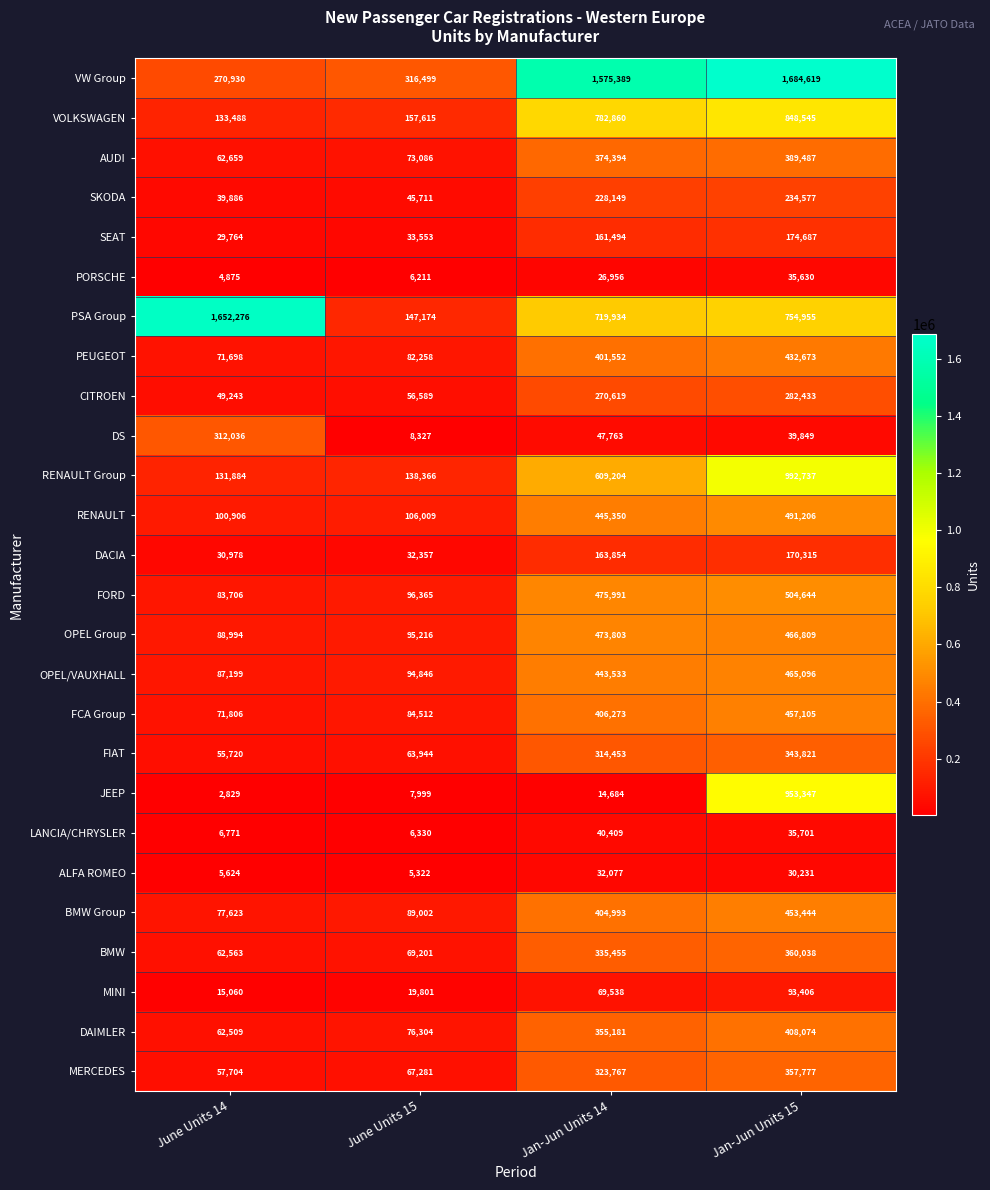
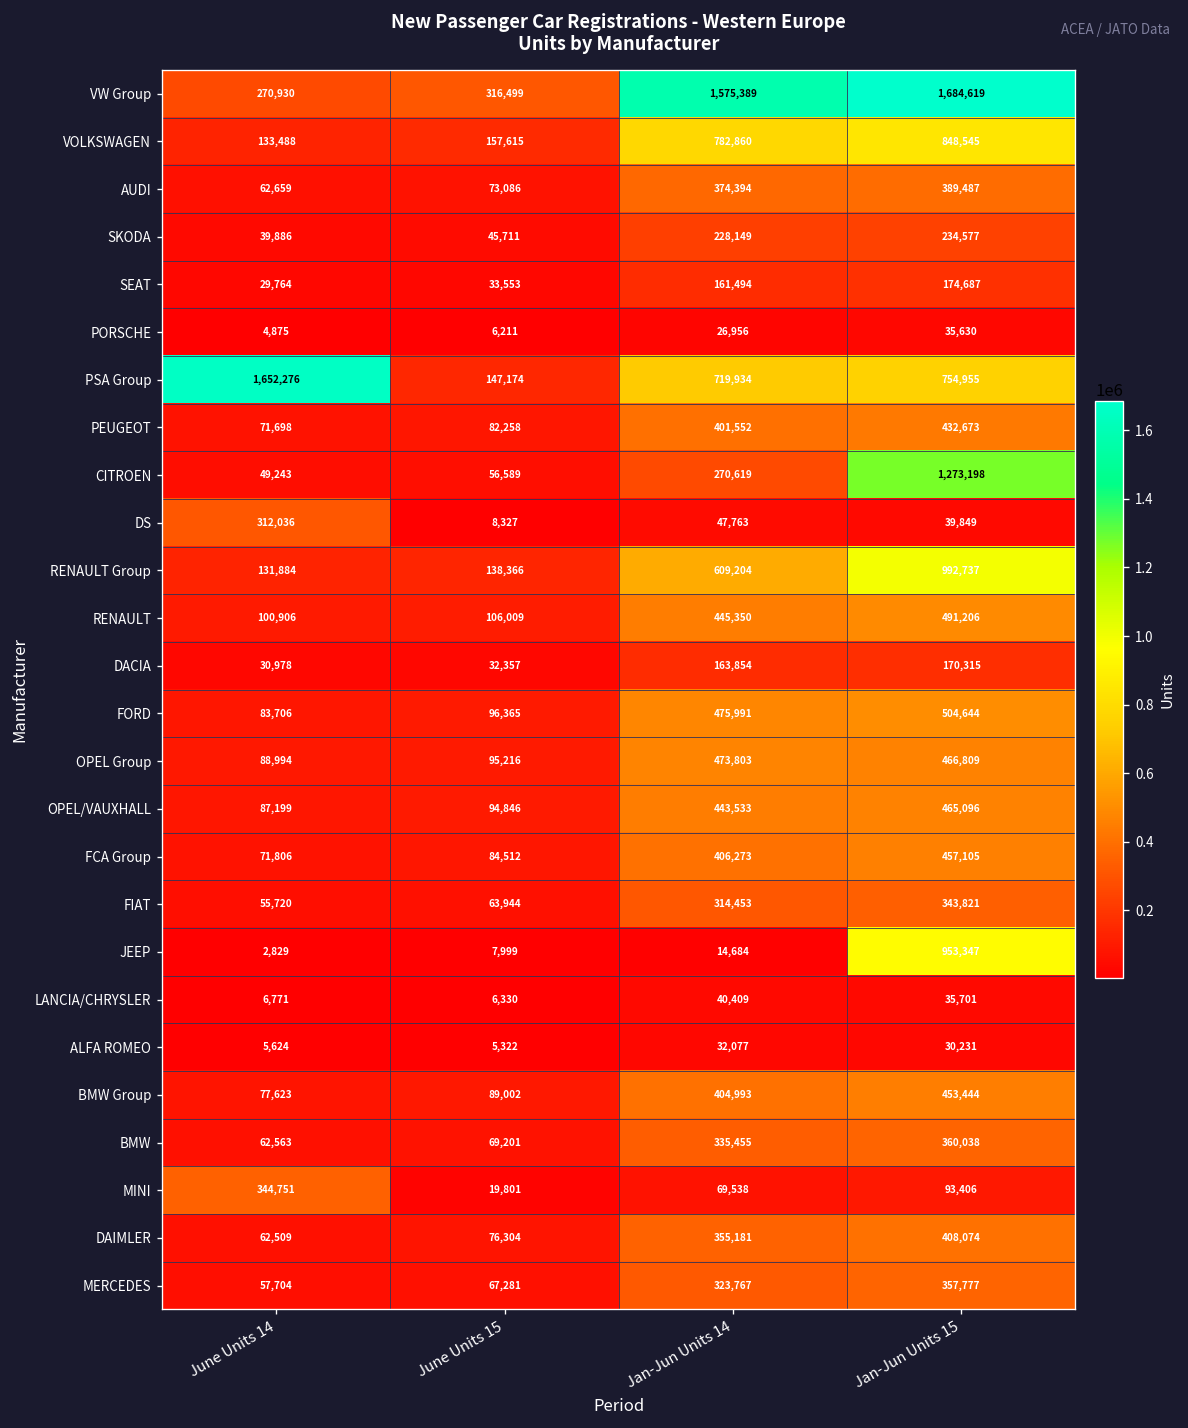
  {
    "VW Group": {
      "June Units 14": "270,930",
      "June Units 15": "316,499",
      "Jan-Jun Units 14": "1,575,389",
      "Jan-Jun Units 15": "1,684,619"
    },
    "VOLKSWAGEN": {
      "June Units 14": "133,488",
      "June Units 15": "157,615",
      "Jan-Jun Units 14": "782,860",
      "Jan-Jun Units 15": "848,545"
    },
    "AUDI": {
      "June Units 14": "62,659",
      "June Units 15": "73,086",
      "Jan-Jun Units 14": "374,394",
      "Jan-Jun Units 15": "389,487"
    },
    "SKODA": {
      "June Units 14": "39,886",
      "June Units 15": "45,711",
      "Jan-Jun Units 14": "228,149",
      "Jan-Jun Units 15": "234,577"
    },
    "SEAT": {
      "June Units 14": "29,764",
      "June Units 15": "33,553",
      "Jan-Jun Units 14": "161,494",
      "Jan-Jun Units 15": "174,687"
    },
    "PORSCHE": {
      "June Units 14": "4,875",
      "June Units 15": "6,211",
      "Jan-Jun Units 14": "26,956",
      "Jan-Jun Units 15": "35,630"
    },
    "PSA Group": {
      "June Units 14": "1,652,276",
      "June Units 15": "147,174",
      "Jan-Jun Units 14": "719,934",
      "Jan-Jun Units 15": "754,955"
    },
    "PEUGEOT": {
      "June Units 14": "71,698",
      "June Units 15": "82,258",
      "Jan-Jun Units 14": "401,552",
      "Jan-Jun Units 15": "432,673"
    },
    "CITROEN": {
      "June Units 14": "49,243",
      "June Units 15": "56,589",
      "Jan-Jun Units 14": "270,619",
-     "Jan-Jun Units 15": "282,433"
+     "Jan-Jun Units 15": "1,273,198"
    },
    "DS": {
      "June Units 14": "312,036",
      "June Units 15": "8,327",
      "Jan-Jun Units 14": "47,763",
      "Jan-Jun Units 15": "39,849"
    },
    "RENAULT Group": {
      "June Units 14": "131,884",
      "June Units 15": "138,366",
      "Jan-Jun Units 14": "609,204",
      "Jan-Jun Units 15": "992,737"
    },
    "RENAULT": {
      "June Units 14": "100,906",
      "June Units 15": "106,009",
      "Jan-Jun Units 14": "445,350",
      "Jan-Jun Units 15": "491,206"
    },
    "DACIA": {
      "June Units 14": "30,978",
      "June Units 15": "32,357",
      "Jan-Jun Units 14": "163,854",
      "Jan-Jun Units 15": "170,315"
    },
    "FORD": {
      "June Units 14": "83,706",
      "June Units 15": "96,365",
      "Jan-Jun Units 14": "475,991",
      "Jan-Jun Units 15": "504,644"
    },
    "OPEL Group": {
      "June Units 14": "88,994",
      "June Units 15": "95,216",
      "Jan-Jun Units 14": "473,803",
      "Jan-Jun Units 15": "466,809"
    },
    "OPEL/VAUXHALL": {
      "June Units 14": "87,199",
      "June Units 15": "94,846",
      "Jan-Jun Units 14": "443,533",
      "Jan-Jun Units 15": "465,096"
    },
    "FCA Group": {
      "June Units 14": "71,806",
      "June Units 15": "84,512",
      "Jan-Jun Units 14": "406,273",
      "Jan-Jun Units 15": "457,105"
    },
    "FIAT": {
      "June Units 14": "55,720",
      "June Units 15": "63,944",
      "Jan-Jun Units 14": "314,453",
      "Jan-Jun Units 15": "343,821"
    },
    "JEEP": {
      "June Units 14": "2,829",
      "June Units 15": "7,999",
      "Jan-Jun Units 14": "14,684",
      "Jan-Jun Units 15": "953,347"
    },
    "LANCIA/CHRYSLER": {
      "June Units 14": "6,771",
      "June Units 15": "6,330",
      "Jan-Jun Units 14": "40,409",
      "Jan-Jun Units 15": "35,701"
    },
    "ALFA ROMEO": {
      "June Units 14": "5,624",
      "June Units 15": "5,322",
      "Jan-Jun Units 14": "32,077",
      "Jan-Jun Units 15": "30,231"
    },
    "BMW Group": {
      "June Units 14": "77,623",
      "June Units 15": "89,002",
      "Jan-Jun Units 14": "404,993",
      "Jan-Jun Units 15": "453,444"
    },
    "BMW": {
      "June Units 14": "62,563",
      "June Units 15": "69,201",
      "Jan-Jun Units 14": "335,455",
      "Jan-Jun Units 15": "360,038"
    },
    "MINI": {
-     "June Units 14": "15,060",
+     "June Units 14": "344,751",
      "June Units 15": "19,801",
      "Jan-Jun Units 14": "69,538",
      "Jan-Jun Units 15": "93,406"
    },
    "DAIMLER": {
      "June Units 14": "62,509",
      "June Units 15": "76,304",
      "Jan-Jun Units 14": "355,181",
      "Jan-Jun Units 15": "408,074"
    },
    "MERCEDES": {
      "June Units 14": "57,704",
      "June Units 15": "67,281",
      "Jan-Jun Units 14": "323,767",
      "Jan-Jun Units 15": "357,777"
    }
  }
